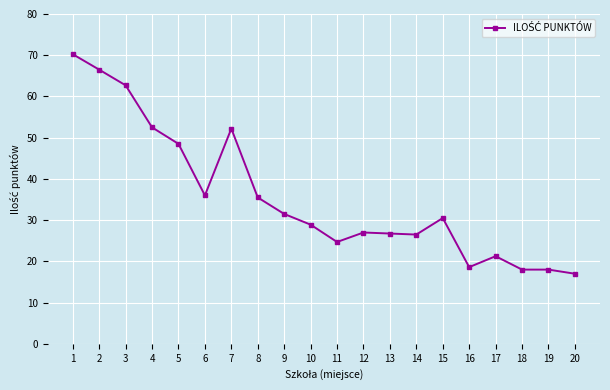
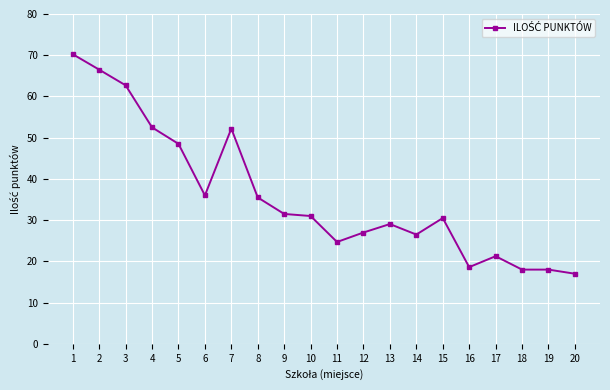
  {
    "1": 70,
    "2": 67,
    "3": 63,
    "4": 53,
    "5": 49,
    "6": 36,
    "7": 52,
    "8": 36,
    "9": 32,
-   "10": 29,
+   "10": 31,
    "11": 25,
    "12": 27,
-   "13": 27,
+   "13": 29,
    "14": 27,
    "15": 31,
    "16": 19,
    "17": 21,
    "18": 18,
    "19": 18,
    "20": 17
  }
